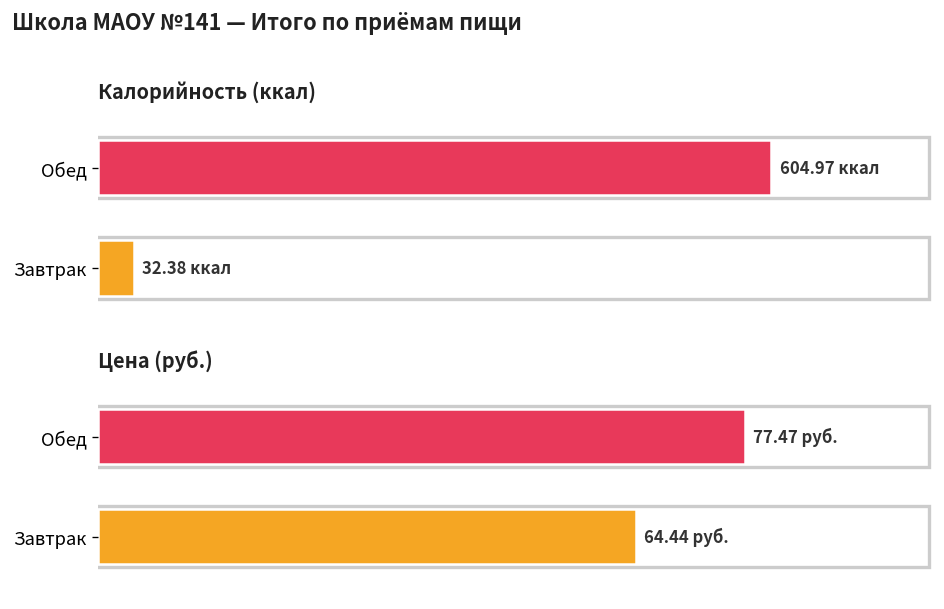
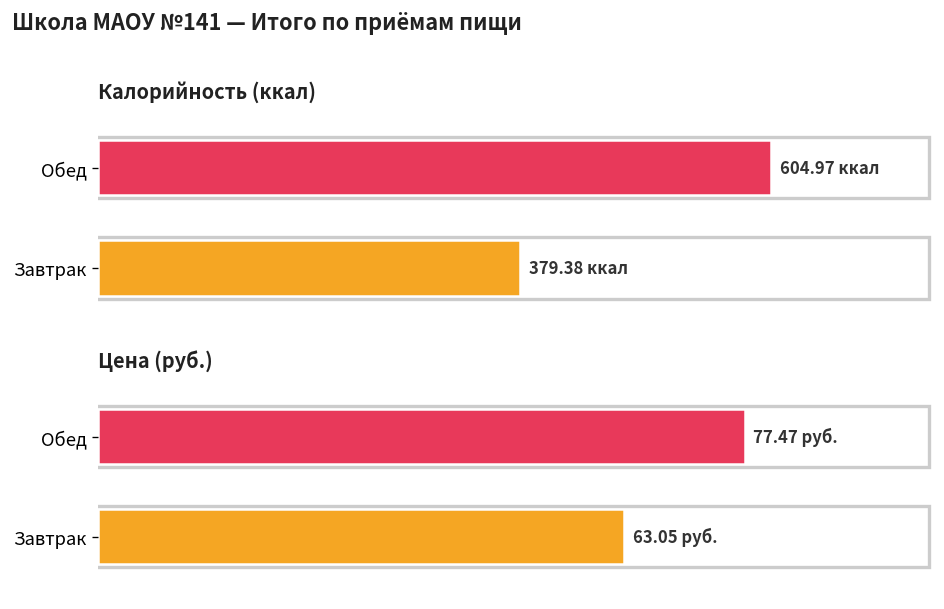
  {
    "Калорийность (ккал)": {
      "Обед": 604.97,
-     "Завтрак": 32.38
+     "Завтрак": 379.38
    },
    "Цена (руб.)": {
      "Обед": 77.47,
-     "Завтрак": 64.44
+     "Завтрак": 63.05
    }
  }
